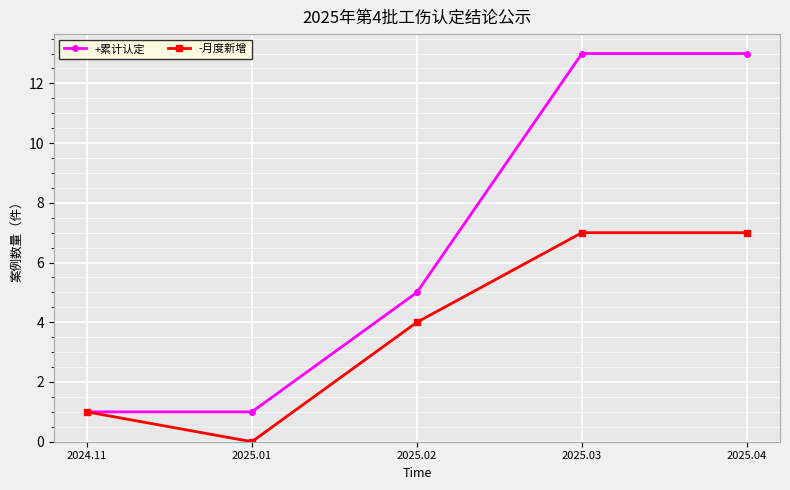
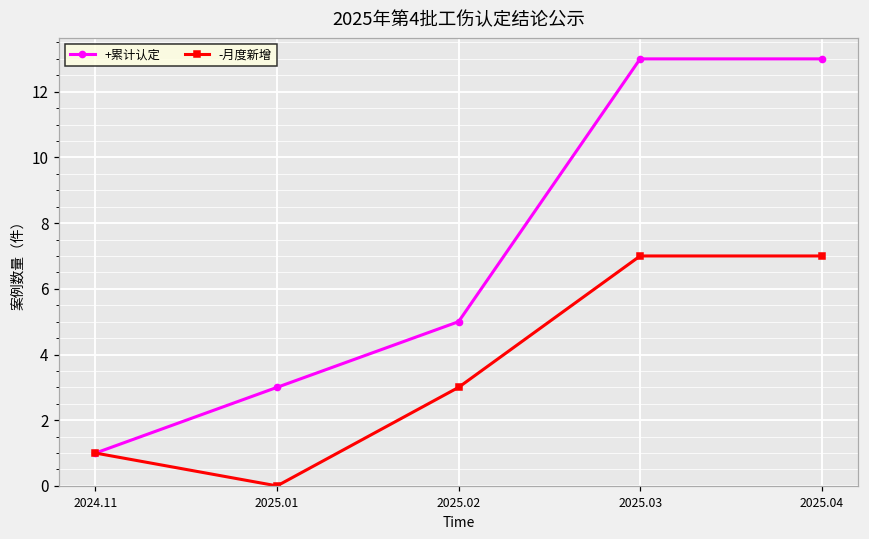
  {
    "+累计认定": {
-     "2025.01": 1,
+     "2025.01": 3,
      "2025.02": 5,
      "2025.03": 13,
      "2025.04": 13
    },
    "-月度新增": {
      "2025.01": 0,
-     "2025.02": 4,
+     "2025.02": 3,
      "2025.03": 7,
      "2025.04": 7
    }
  }
